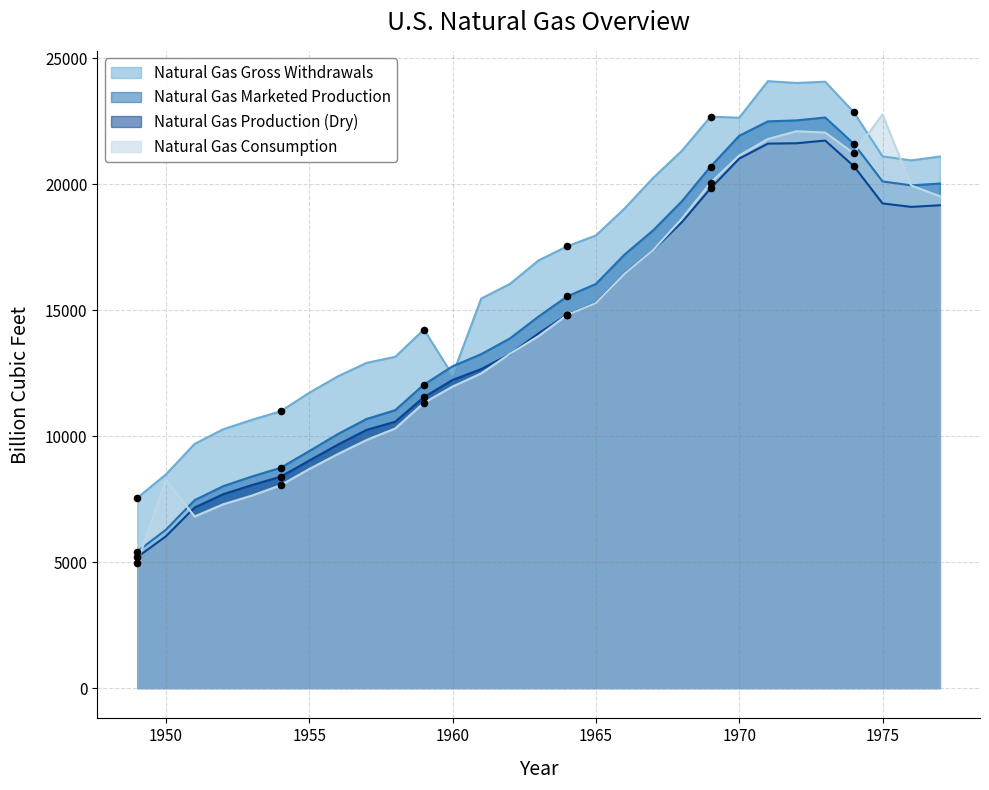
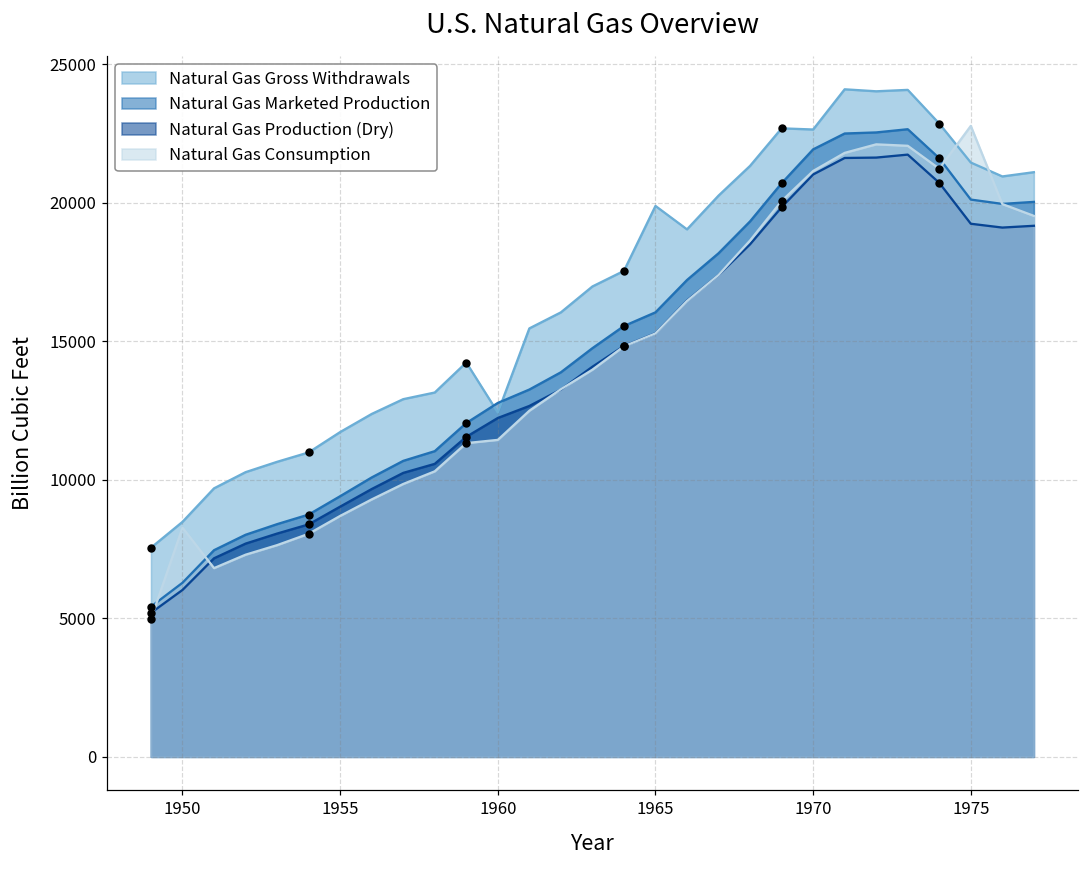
  {
    "Natural Gas Gross Withdrawals": {
      "1950": 8500,
      "1955": 11700,
      "1960": 12400,
-     "1965": 18000,
+     "1965": 19900,
      "1970": 22600,
-     "1975": 21100
+     "1975": 21400
    },
    "Natural Gas Consumption": {
      "1950": 8300,
      "1955": 8700,
-     "1960": 12000,
+     "1960": 11400,
      "1970": 21100,
      "1975": 22800
    }
  }
